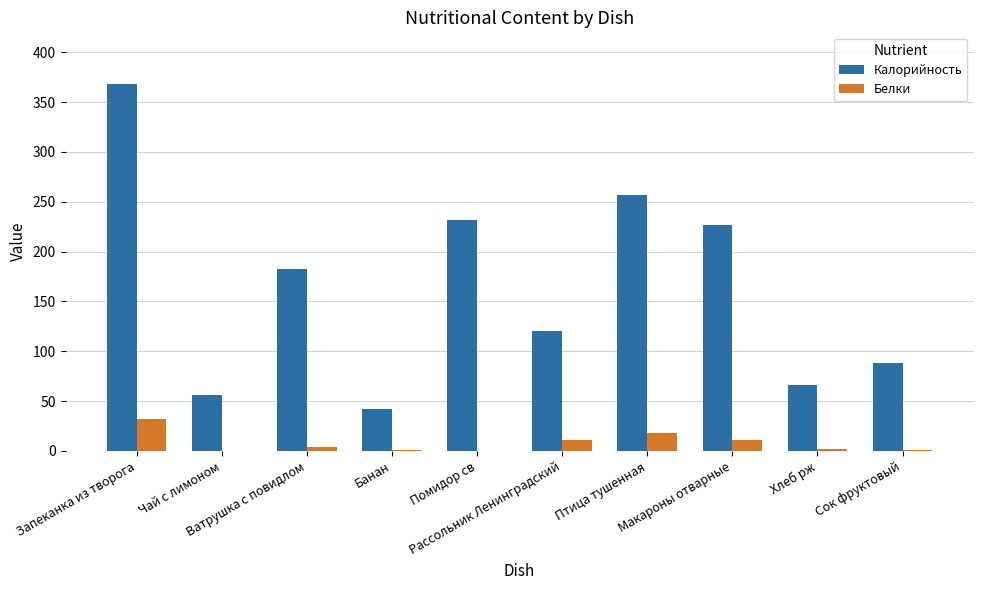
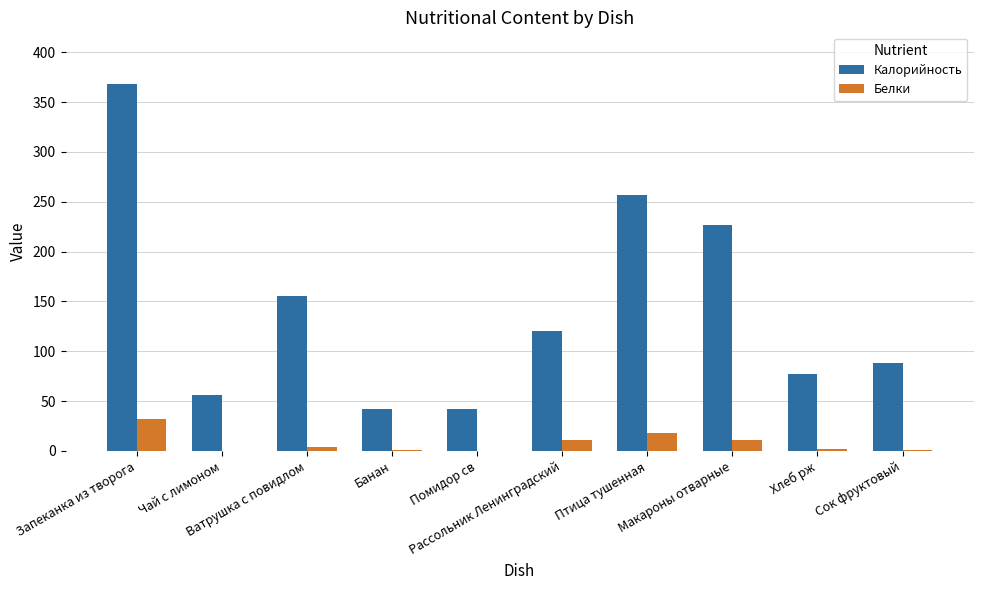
  {
    "Калорийность": {
      "Запеканка из творога": 370,
      "Чай с лимоном": 60,
-     "Ватрушка с повидлом": 180,
+     "Ватрушка с повидлом": 160,
      "Банан": 40,
-     "Помидор св": 230,
+     "Помидор св": 40,
      "Рассольник Ленинградский": 120,
      "Птица тушенная": 260,
      "Макароны отварные": 230,
-     "Хлеб рж": 70,
+     "Хлеб рж": 80,
      "Сок фруктовый": 90
    },
    "Белки": {
      "Запеканка из творога": 30,
      "Ватрушка с повидлом": 0,
      "Помидор св": 0,
      "Рассольник Ленинградский": 10,
      "Птица тушенная": 20,
      "Макароны отварные": 10
    }
  }
